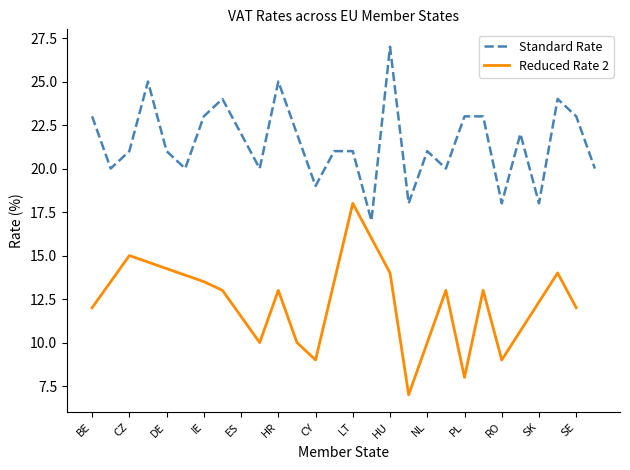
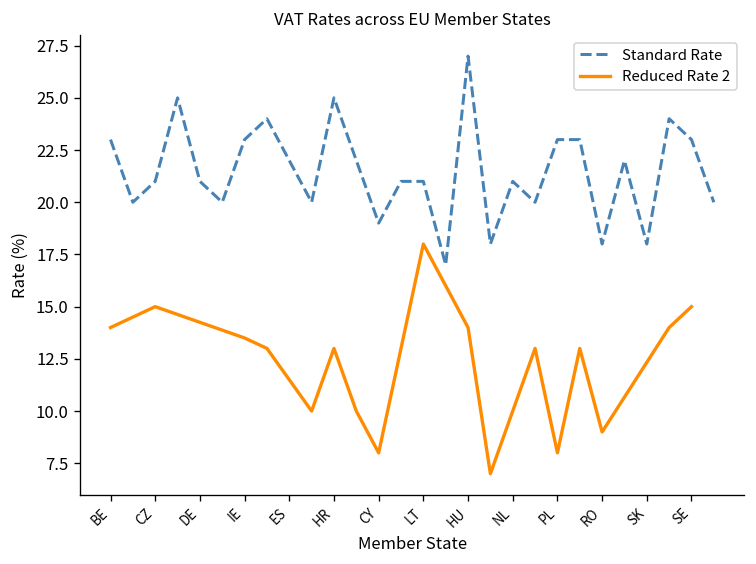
  {
    "Standard Rate": {
      "BE": 23,
      "CZ": 21,
      "DE": 21,
      "IE": 23,
      "ES": 22,
      "HR": 25,
      "CY": 19,
      "LT": 21,
      "HU": 27,
      "NL": 21,
      "PL": 23,
      "RO": 18,
      "SK": 18,
      "SE": 23
    },
    "Reduced Rate 2": {
-     "BE": 12,
+     "BE": 14,
      "CZ": 15,
      "IE": 13.5,
      "HR": 13,
-     "CY": 9,
+     "CY": 8,
      "LT": 18,
      "HU": 14,
      "PL": 8,
      "RO": 9,
-     "SE": 12
+     "SE": 15
    }
  }
